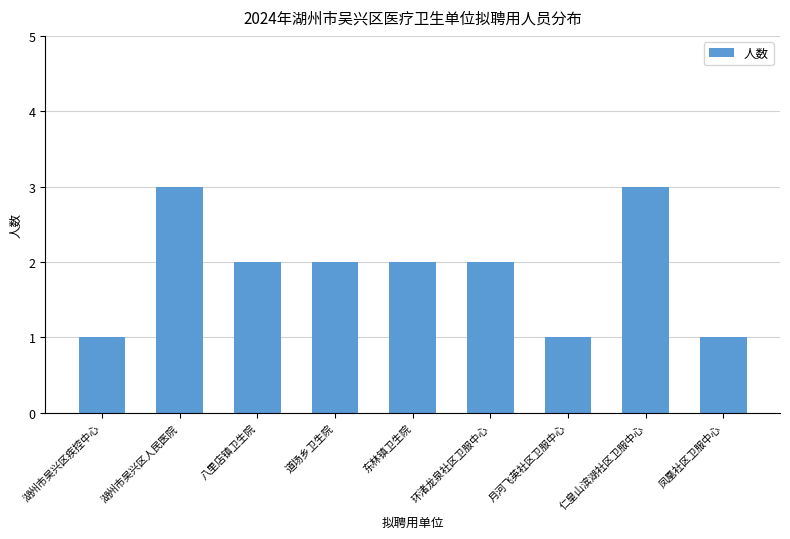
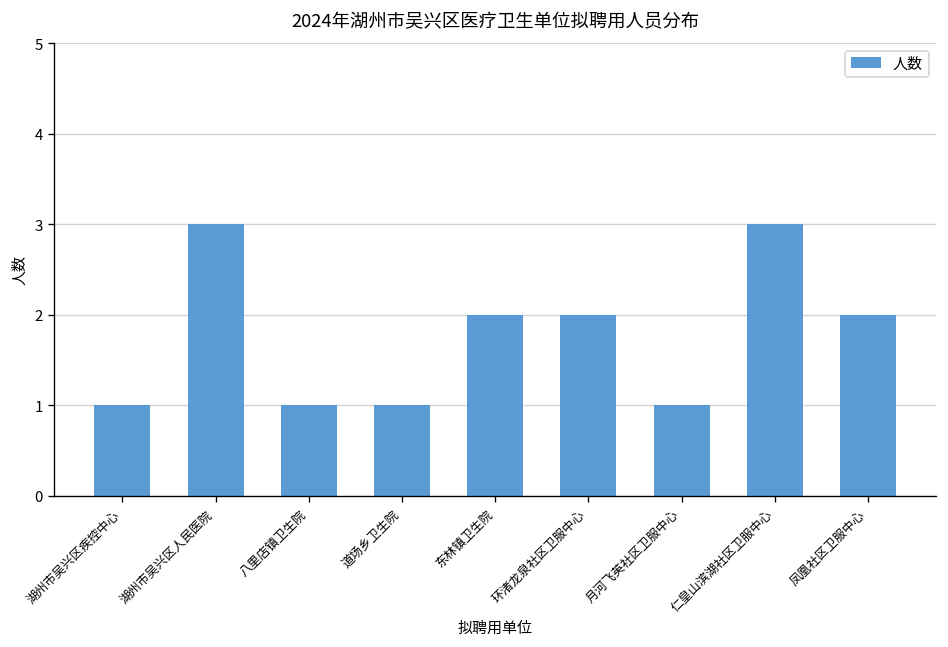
  {
    "湖州市吴兴区疾控中心": 1,
    "湖州市吴兴区人民医院": 3,
-   "八里店镇卫生院": 2,
-   "道场乡卫生院": 2,
+   "八里店镇卫生院": 1,
+   "道场乡卫生院": 1,
    "东林镇卫生院": 2,
    "环渚龙泉社区卫服中心": 2,
    "月河飞英社区卫服中心": 1,
    "仁皇山滨湖社区卫服中心": 3,
-   "凤凰社区卫服中心": 1
+   "凤凰社区卫服中心": 2
  }
